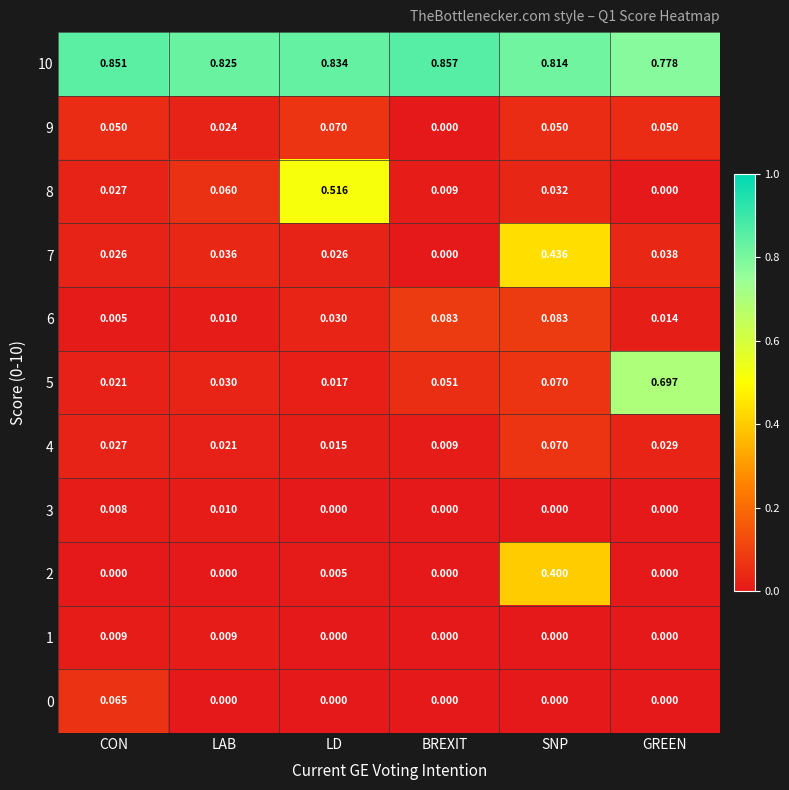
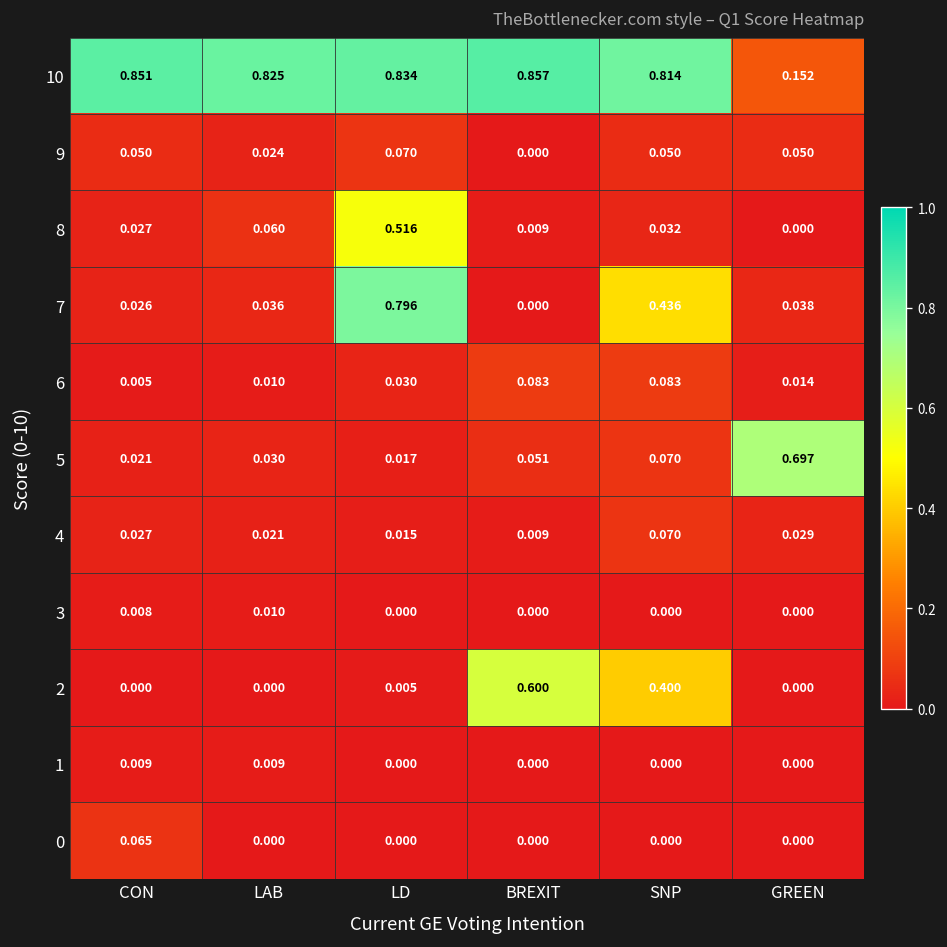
  {
    "10": {
      "CON": 0.851,
      "LAB": 0.825,
      "LD": 0.834,
      "BREXIT": 0.857,
      "SNP": 0.814,
-     "GREEN": 0.778
+     "GREEN": 0.152
    },
    "9": {
      "CON": 0.050,
      "LAB": 0.024,
      "LD": 0.070,
      "BREXIT": 0.000,
      "SNP": 0.050,
      "GREEN": 0.050
    },
    "8": {
      "CON": 0.027,
      "LAB": 0.060,
      "LD": 0.516,
      "BREXIT": 0.009,
      "SNP": 0.032,
      "GREEN": 0.000
    },
    "7": {
      "CON": 0.026,
      "LAB": 0.036,
-     "LD": 0.026,
+     "LD": 0.796,
      "BREXIT": 0.000,
      "SNP": 0.436,
      "GREEN": 0.038
    },
    "6": {
      "CON": 0.005,
      "LAB": 0.010,
      "LD": 0.030,
      "BREXIT": 0.083,
      "SNP": 0.083,
      "GREEN": 0.014
    },
    "5": {
      "CON": 0.021,
      "LAB": 0.030,
      "LD": 0.017,
      "BREXIT": 0.051,
      "SNP": 0.070,
      "GREEN": 0.697
    },
    "4": {
      "CON": 0.027,
      "LAB": 0.021,
      "LD": 0.015,
      "BREXIT": 0.009,
      "SNP": 0.070,
      "GREEN": 0.029
    },
    "3": {
      "CON": 0.008,
      "LAB": 0.010,
      "LD": 0.000,
      "BREXIT": 0.000,
      "SNP": 0.000,
      "GREEN": 0.000
    },
    "2": {
      "CON": 0.000,
      "LAB": 0.000,
      "LD": 0.005,
-     "BREXIT": 0.000,
+     "BREXIT": 0.600,
      "SNP": 0.400,
      "GREEN": 0.000
    },
    "1": {
      "CON": 0.009,
      "LAB": 0.009,
      "LD": 0.000,
      "BREXIT": 0.000,
      "SNP": 0.000,
      "GREEN": 0.000
    },
    "0": {
      "CON": 0.065,
      "LAB": 0.000,
      "LD": 0.000,
      "BREXIT": 0.000,
      "SNP": 0.000,
      "GREEN": 0.000
    }
  }
